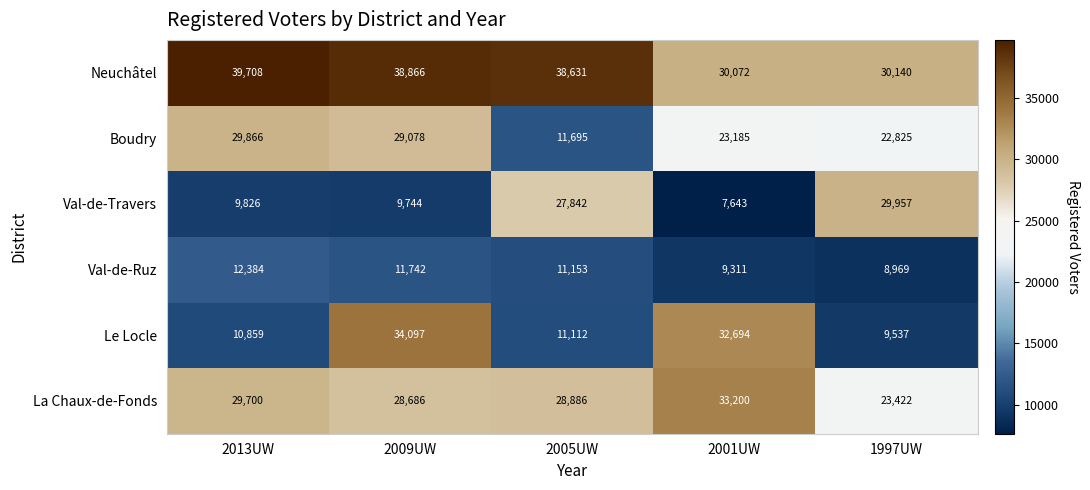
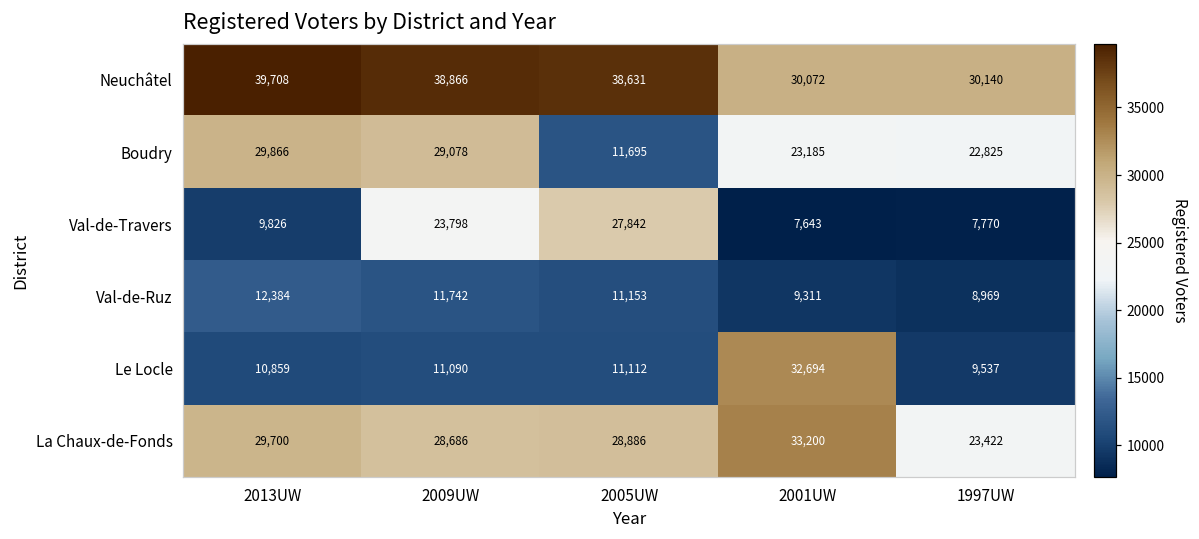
  {
    "Neuchâtel": {
      "2013UW": "39,708",
      "2009UW": "38,866",
      "2005UW": "38,631",
      "2001UW": "30,072",
      "1997UW": "30,140"
    },
    "Boudry": {
      "2013UW": "29,866",
      "2009UW": "29,078",
      "2005UW": "11,695",
      "2001UW": "23,185",
      "1997UW": "22,825"
    },
    "Val-de-Travers": {
      "2013UW": "9,826",
-     "2009UW": "9,744",
+     "2009UW": "23,798",
      "2005UW": "27,842",
      "2001UW": "7,643",
-     "1997UW": "29,957"
+     "1997UW": "7,770"
    },
    "Val-de-Ruz": {
      "2013UW": "12,384",
      "2009UW": "11,742",
      "2005UW": "11,153",
      "2001UW": "9,311",
      "1997UW": "8,969"
    },
    "Le Locle": {
      "2013UW": "10,859",
-     "2009UW": "34,097",
+     "2009UW": "11,090",
      "2005UW": "11,112",
      "2001UW": "32,694",
      "1997UW": "9,537"
    },
    "La Chaux-de-Fonds": {
      "2013UW": "29,700",
      "2009UW": "28,686",
      "2005UW": "28,886",
      "2001UW": "33,200",
      "1997UW": "23,422"
    }
  }
